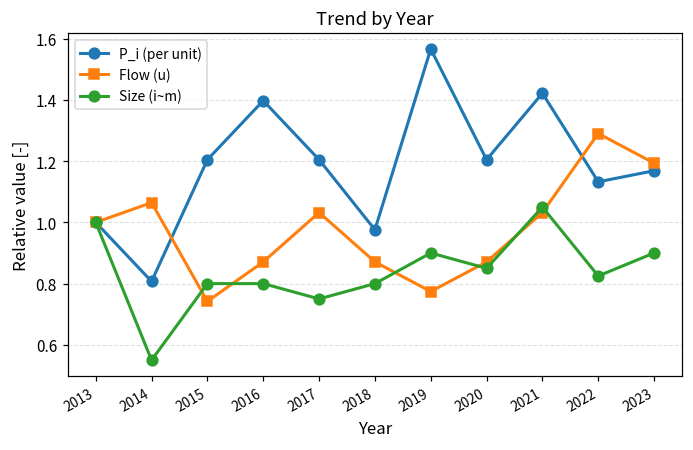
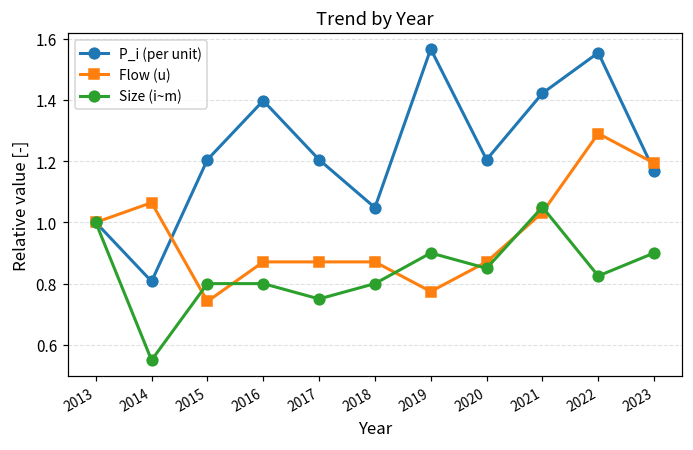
  {
    "P_i (per unit)": {
      "2014": 0.81,
      "2015": 1.20,
      "2016": 1.40,
      "2017": 1.20,
-     "2018": 0.98,
+     "2018": 1.05,
      "2019": 1.57,
      "2020": 1.20,
      "2021": 1.42,
-     "2022": 1.13,
+     "2022": 1.55,
      "2023": 1.17
    },
    "Flow (u)": {
      "2014": 1.06,
      "2015": 0.74,
      "2016": 0.87,
-     "2017": 1.03,
+     "2017": 0.87,
      "2018": 0.87,
      "2019": 0.77,
      "2020": 0.87,
      "2021": 1.03,
      "2022": 1.29,
      "2023": 1.19
    },
    "Size (i~m)": {
      "2014": 0.55,
      "2015": 0.80,
      "2016": 0.80,
      "2017": 0.75,
      "2018": 0.80,
      "2019": 0.90,
      "2020": 0.85,
      "2021": 1.05,
      "2022": 0.83,
      "2023": 0.90
    }
  }
